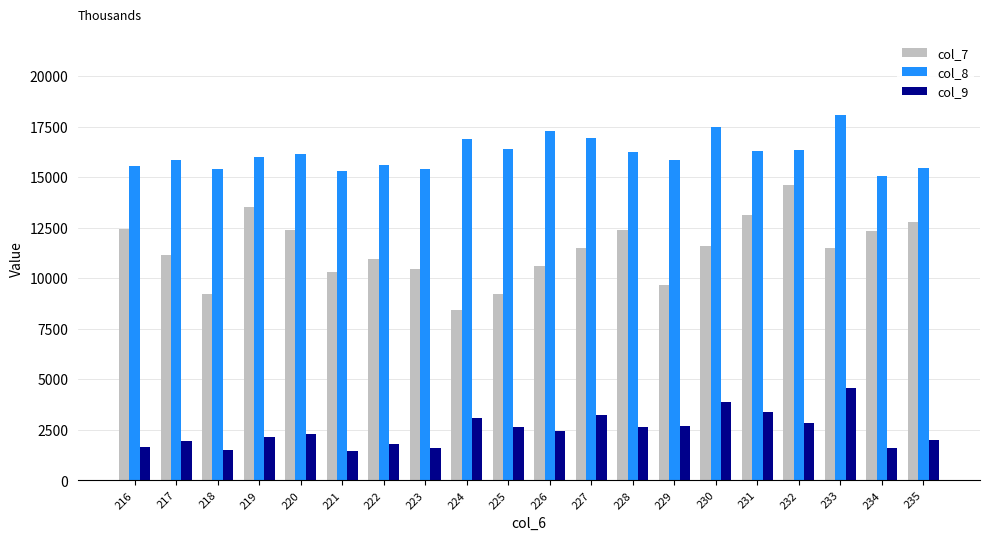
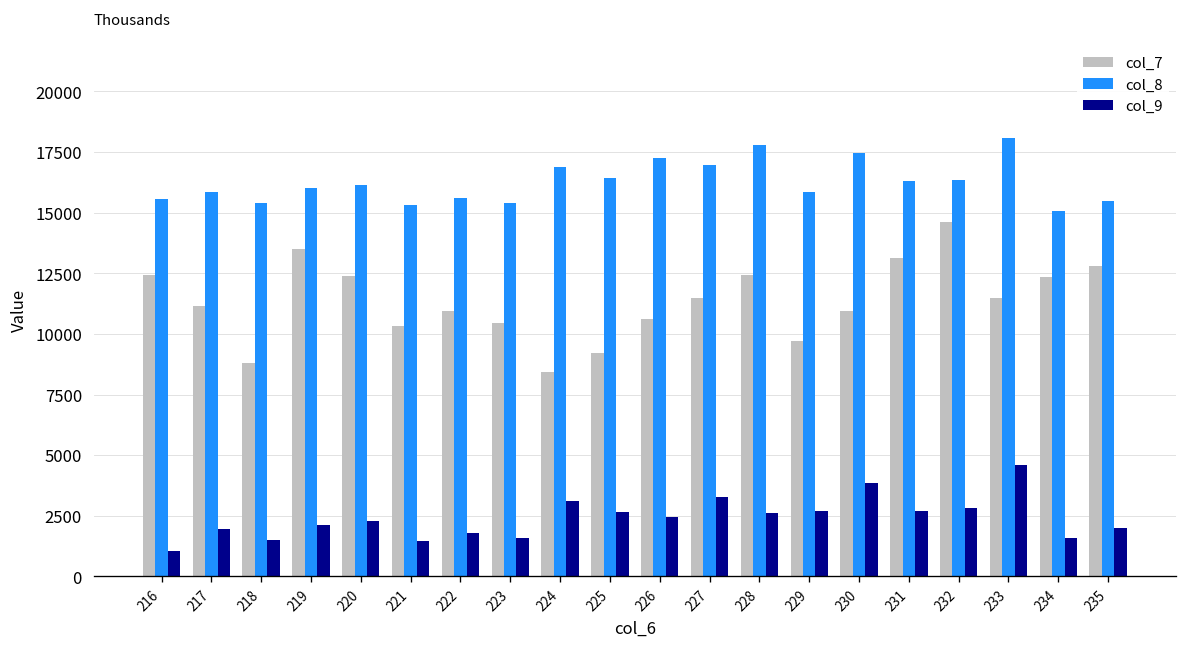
  {
    "col_7": {
      "216": 12400,
      "217": 11200,
-     "218": 9200,
+     "218": 8800,
      "219": 13500,
      "220": 12400,
      "221": 10300,
      "222": 10900,
      "223": 10400,
      "224": 8400,
      "225": 9200,
      "226": 10600,
      "227": 11500,
      "228": 12400,
      "229": 9700,
-     "230": 11600,
+     "230": 11000,
      "231": 13100,
      "232": 14600,
      "233": 11500,
      "234": 12300,
      "235": 12800
    },
    "col_8": {
      "216": 15600,
      "217": 15900,
      "218": 15400,
      "219": 16000,
      "220": 16200,
      "221": 15300,
      "222": 15600,
      "223": 15400,
      "224": 16900,
      "225": 16400,
      "226": 17300,
      "227": 16900,
-     "228": 16200,
+     "228": 17800,
      "229": 15900,
      "230": 17500,
      "231": 16300,
      "232": 16300,
      "233": 18100,
      "234": 15100,
      "235": 15500
    },
    "col_9": {
-     "216": 1700,
+     "216": 1000,
      "217": 2000,
      "218": 1500,
      "219": 2100,
      "220": 2300,
      "221": 1500,
      "222": 1800,
      "223": 1600,
      "224": 3100,
      "225": 2700,
      "226": 2500,
      "227": 3300,
      "228": 2600,
      "229": 2700,
      "230": 3900,
-     "231": 3400,
+     "231": 2700,
      "232": 2800,
      "233": 4600,
      "234": 1600,
      "235": 2000
    }
  }
